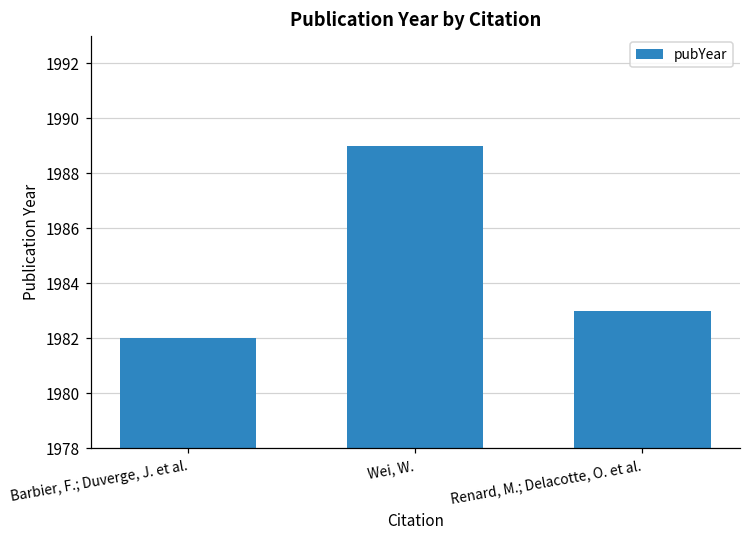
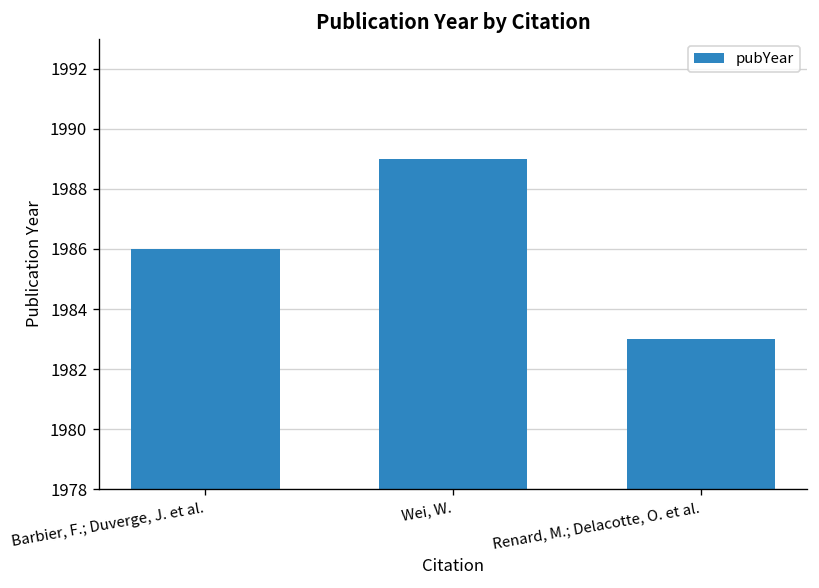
  {
-   "Barbier, F.; Duverge, J. et al.": 1982,
+   "Barbier, F.; Duverge, J. et al.": 1986,
    "Wei, W.": 1989,
    "Renard, M.; Delacotte, O. et al.": 1983
  }
